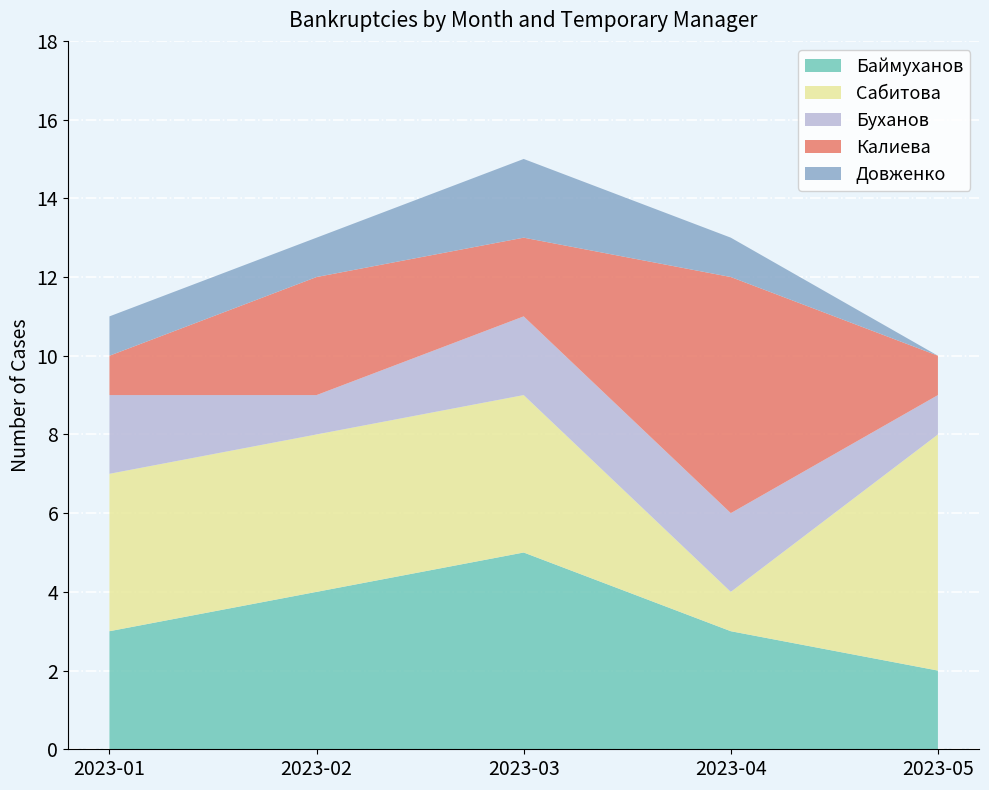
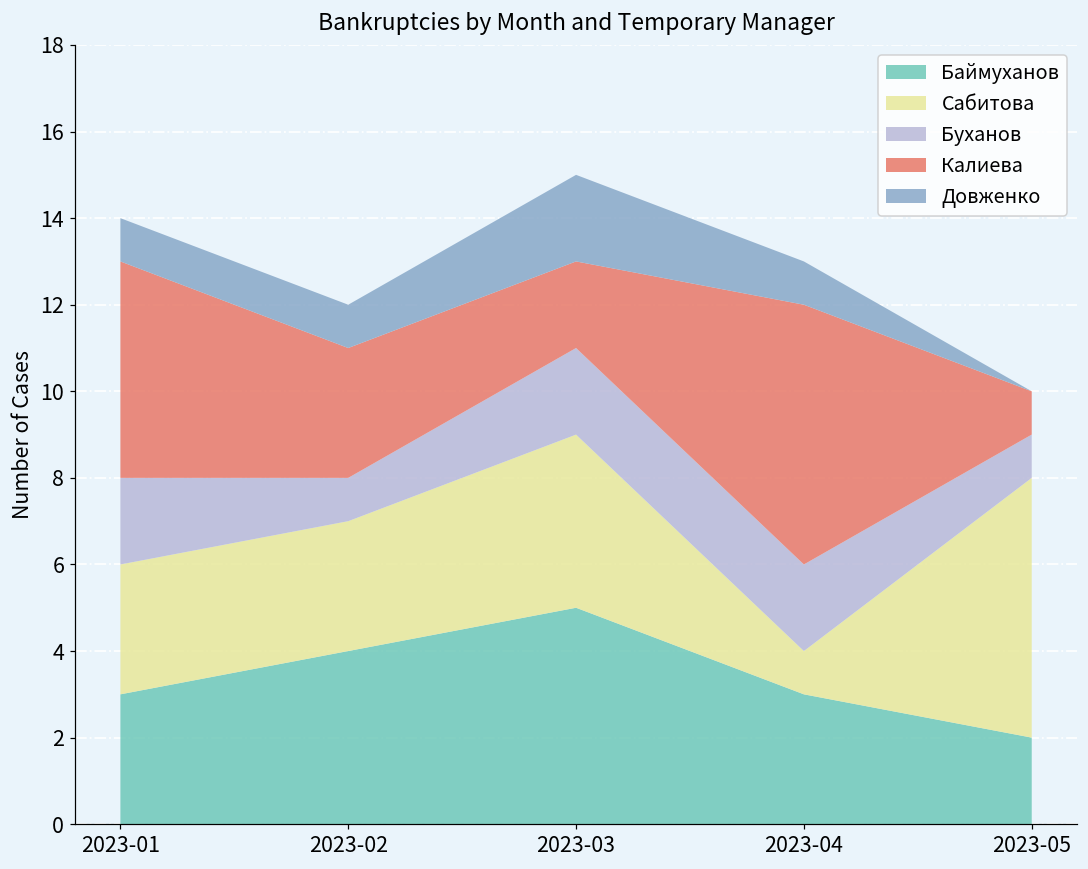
  {
    "Сабитова": {
-     "2023-01": 4,
-     "2023-02": 4,
+     "2023-01": 3,
+     "2023-02": 3,
      "2023-03": 4,
      "2023-04": 1,
      "2023-05": 6
    },
    "Калиева": {
-     "2023-01": 1,
+     "2023-01": 5,
      "2023-02": 3,
      "2023-03": 2,
      "2023-04": 6
    }
  }
